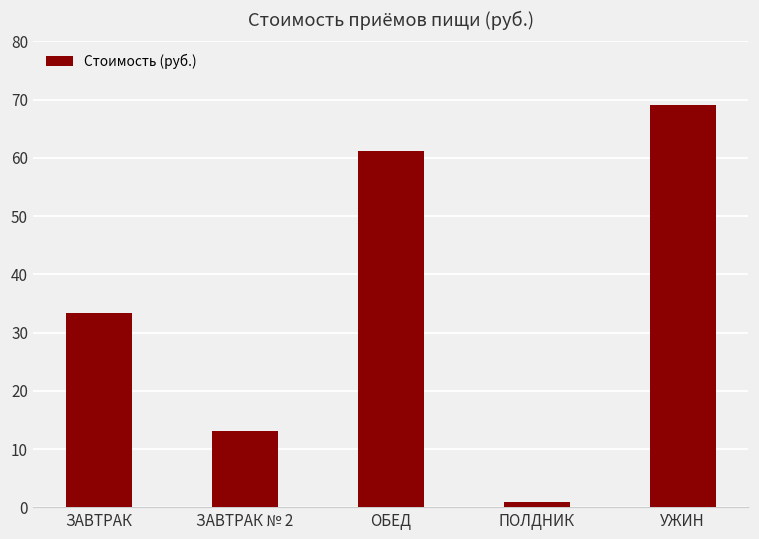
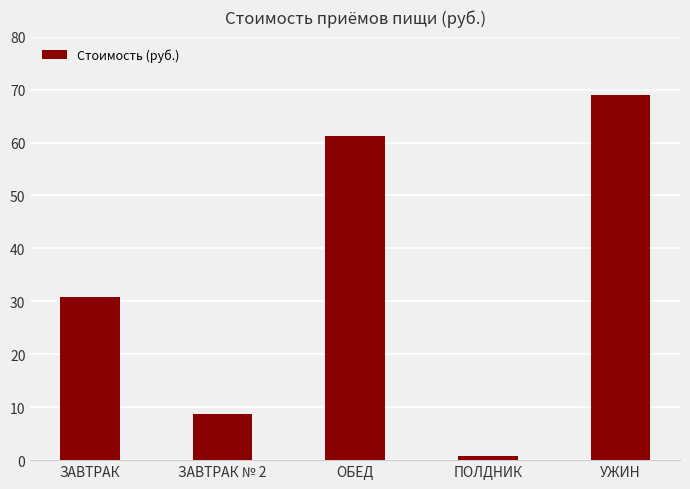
  {
-   "ЗАВТРАК": 33,
-   "ЗАВТРАК № 2": 13,
+   "ЗАВТРАК": 31,
+   "ЗАВТРАК № 2": 9,
    "ОБЕД": 61,
    "ПОЛДНИК": 1,
    "УЖИН": 69
  }
